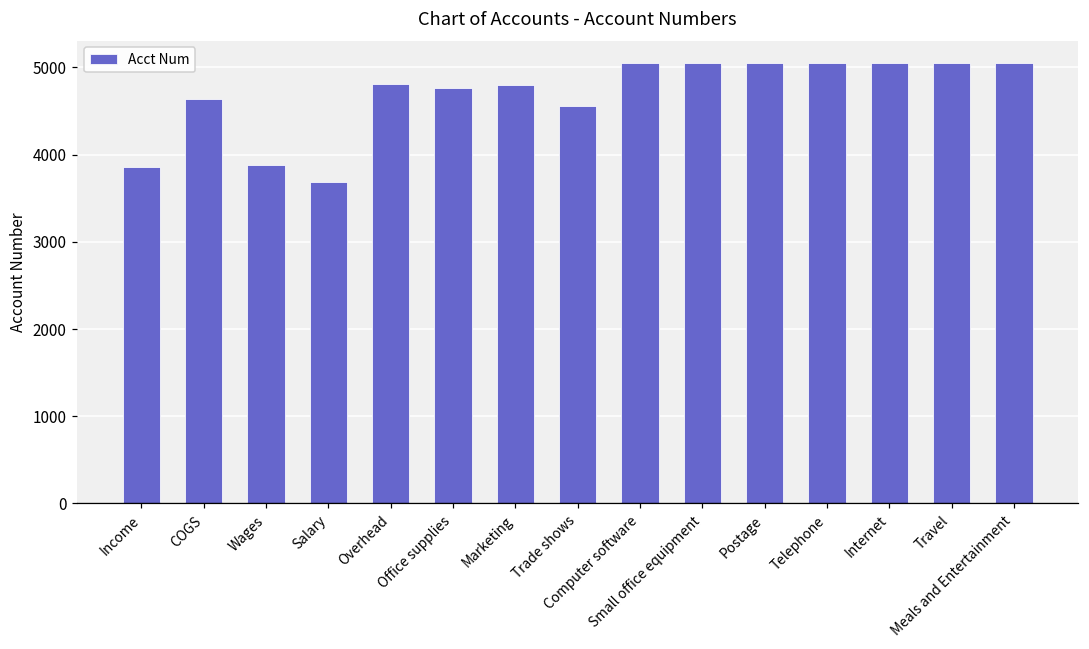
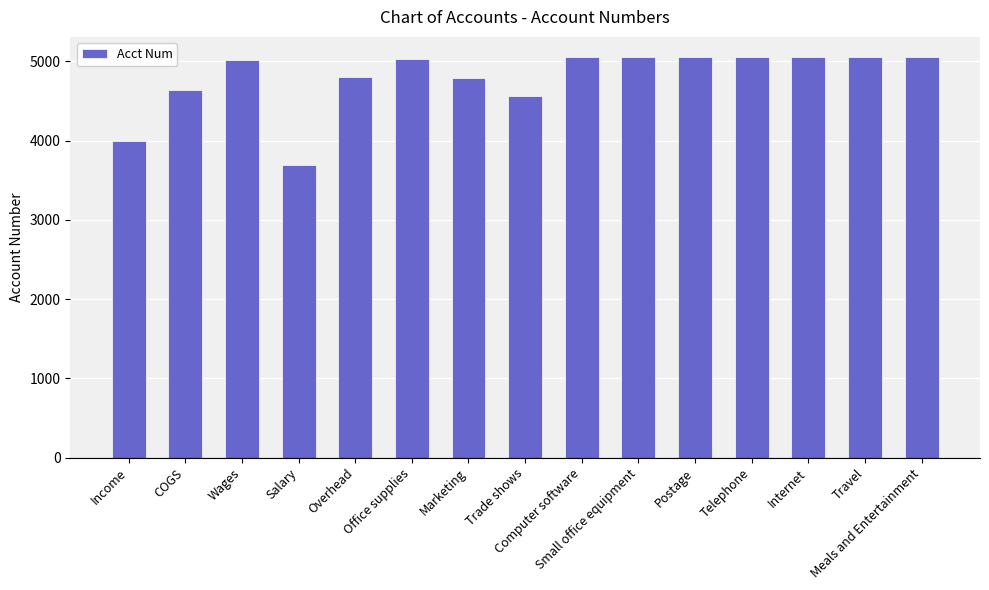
  {
-   "Income": 3900,
+   "Income": 4000,
    "COGS": 4600,
-   "Wages": 3900,
+   "Wages": 5000,
    "Salary": 3700,
    "Overhead": 4800,
-   "Office supplies": 4800,
+   "Office supplies": 5000,
    "Marketing": 4800,
    "Trade shows": 4600,
    "Computer software": 5100,
    "Small office equipment": 5100,
    "Postage": 5100,
    "Telephone": 5100,
    "Internet": 5100,
    "Travel": 5100,
    "Meals and Entertainment": 5100
  }
